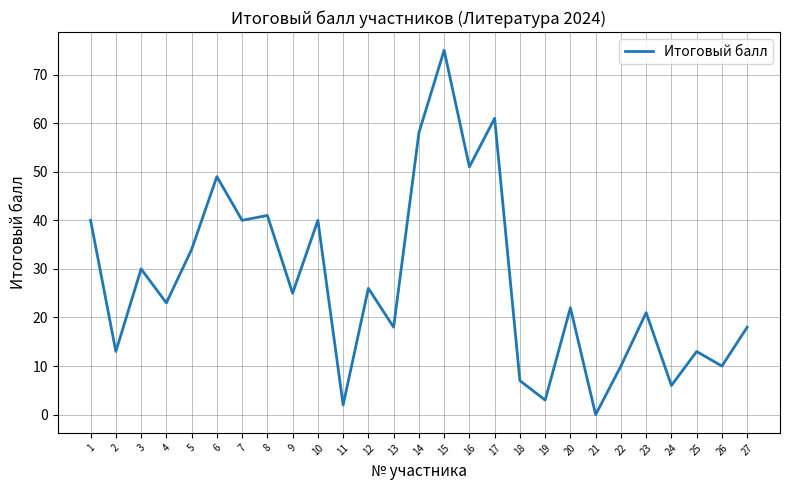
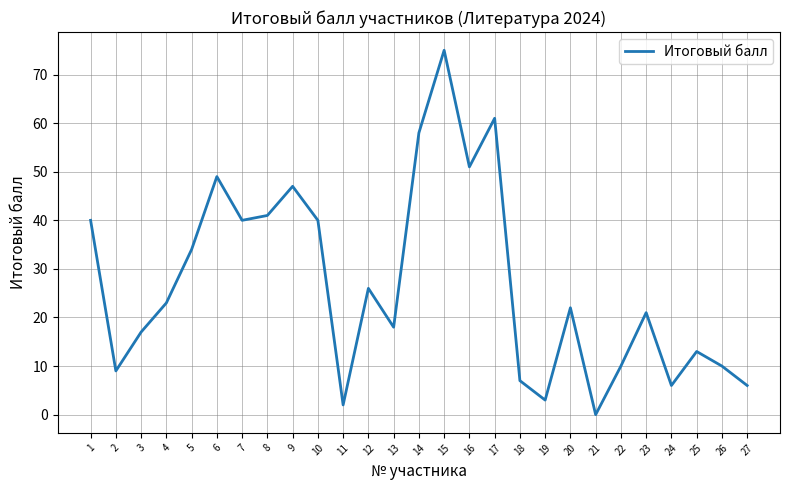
  {
    "1": 40,
-   "2": 13,
-   "3": 30,
+   "2": 9,
+   "3": 17,
    "4": 23,
    "5": 34,
    "6": 49,
    "7": 40,
    "8": 41,
-   "9": 25,
+   "9": 47,
    "10": 40,
    "11": 2,
    "12": 26,
    "13": 18,
    "14": 58,
    "15": 75,
    "16": 51,
    "17": 61,
    "18": 7,
    "19": 3,
    "20": 22,
    "21": 0,
    "22": 10,
    "23": 21,
    "24": 6,
    "25": 13,
    "26": 10,
-   "27": 18
+   "27": 6
  }
